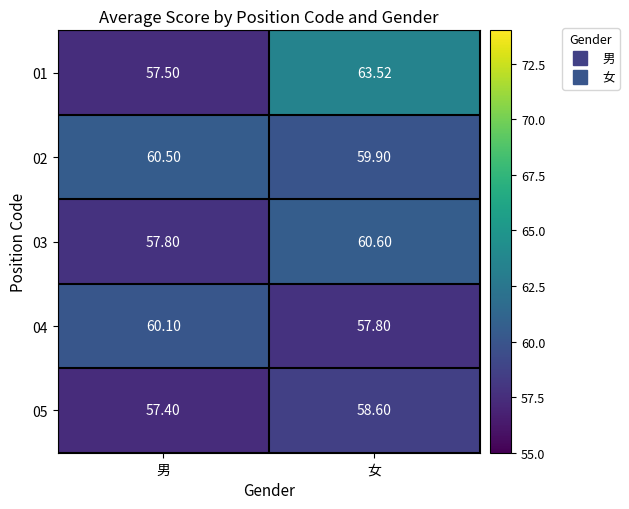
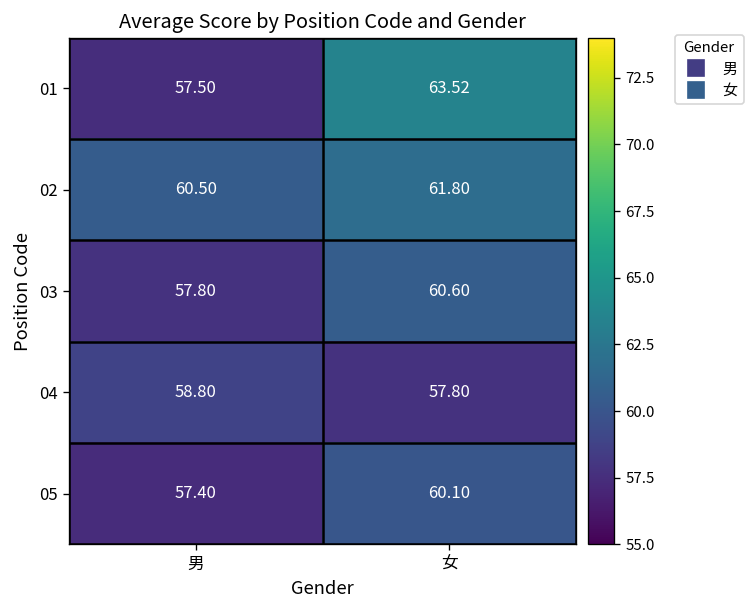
  {
    "01": {
      "男": 57.50,
      "女": 63.52
    },
    "02": {
      "男": 60.50,
-     "女": 59.90
+     "女": 61.80
    },
    "03": {
      "男": 57.80,
      "女": 60.60
    },
    "04": {
-     "男": 60.10,
+     "男": 58.80,
      "女": 57.80
    },
    "05": {
      "男": 57.40,
-     "女": 58.60
+     "女": 60.10
    }
  }
